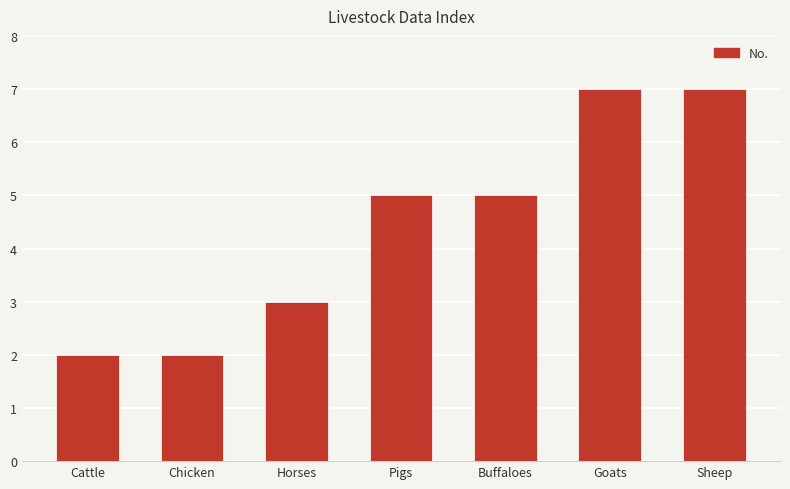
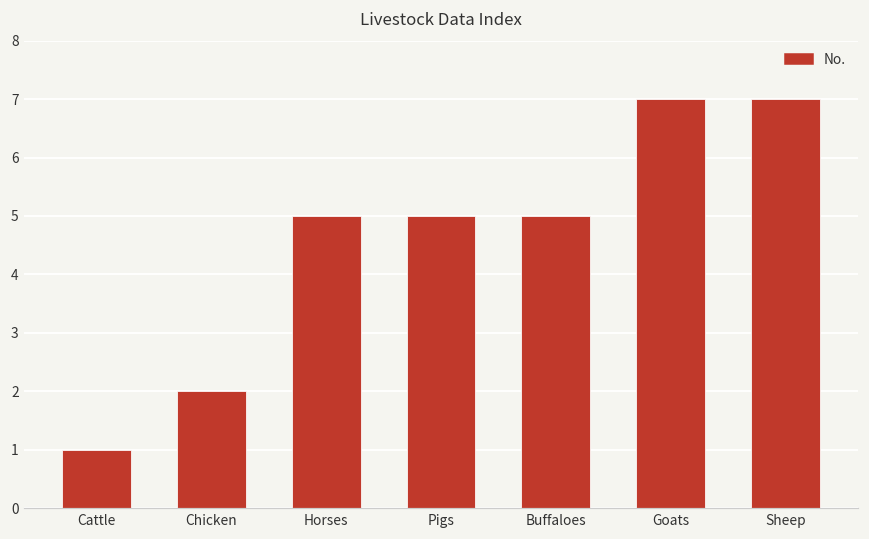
  {
-   "Cattle": 2,
+   "Cattle": 1,
    "Chicken": 2,
-   "Horses": 3,
+   "Horses": 5,
    "Pigs": 5,
    "Buffaloes": 5,
    "Goats": 7,
    "Sheep": 7
  }
